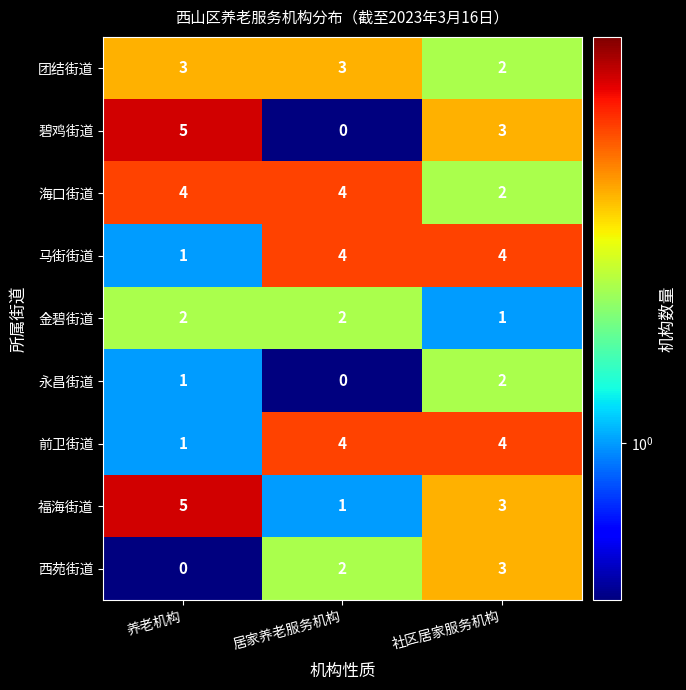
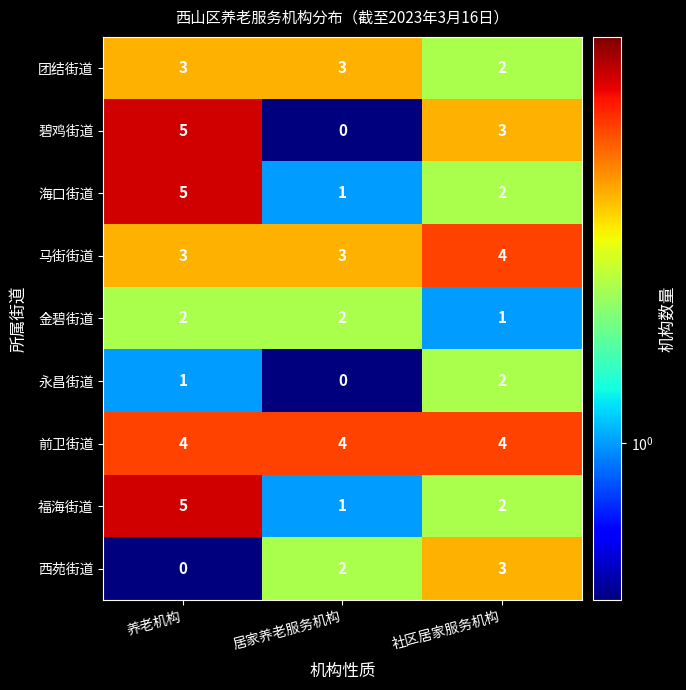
  {
    "团结街道": {
      "养老机构": 3,
      "居家养老服务机构": 3,
      "社区居家服务机构": 2
    },
    "碧鸡街道": {
      "养老机构": 5,
      "居家养老服务机构": 0,
      "社区居家服务机构": 3
    },
    "海口街道": {
-     "养老机构": 4,
-     "居家养老服务机构": 4,
+     "养老机构": 5,
+     "居家养老服务机构": 1,
      "社区居家服务机构": 2
    },
    "马街街道": {
-     "养老机构": 1,
-     "居家养老服务机构": 4,
+     "养老机构": 3,
+     "居家养老服务机构": 3,
      "社区居家服务机构": 4
    },
    "金碧街道": {
      "养老机构": 2,
      "居家养老服务机构": 2,
      "社区居家服务机构": 1
    },
    "永昌街道": {
      "养老机构": 1,
      "居家养老服务机构": 0,
      "社区居家服务机构": 2
    },
    "前卫街道": {
-     "养老机构": 1,
+     "养老机构": 4,
      "居家养老服务机构": 4,
      "社区居家服务机构": 4
    },
    "福海街道": {
      "养老机构": 5,
      "居家养老服务机构": 1,
-     "社区居家服务机构": 3
+     "社区居家服务机构": 2
    },
    "西苑街道": {
      "养老机构": 0,
      "居家养老服务机构": 2,
      "社区居家服务机构": 3
    }
  }
